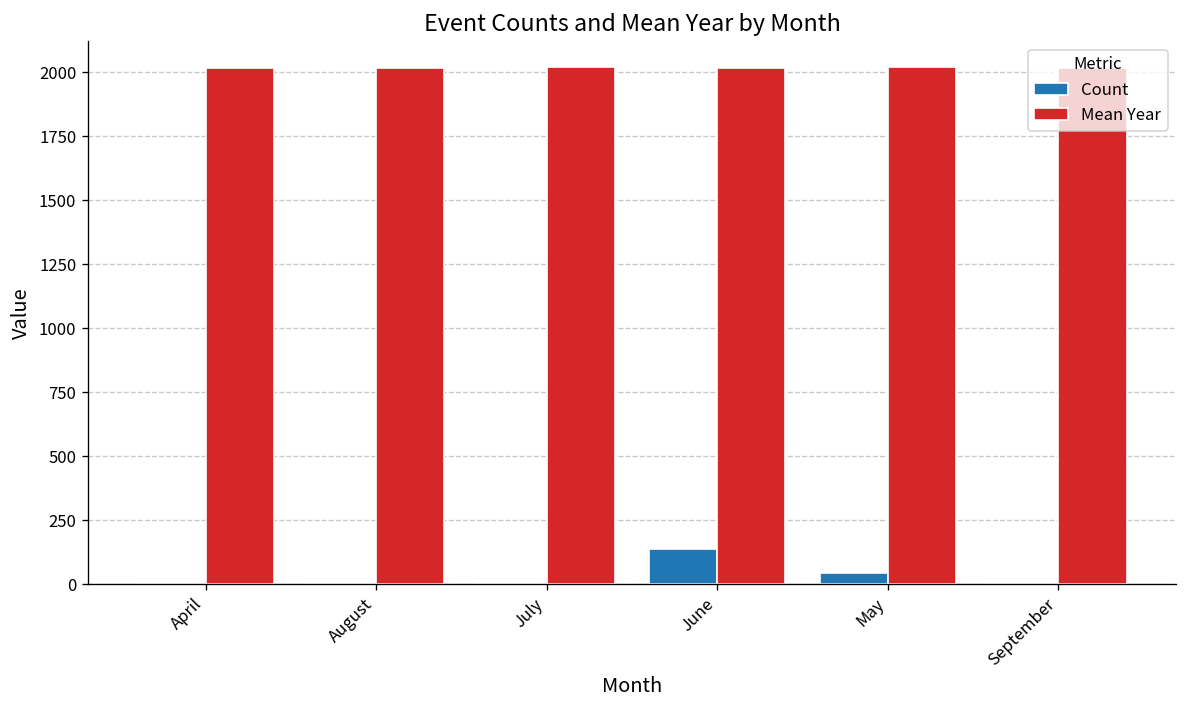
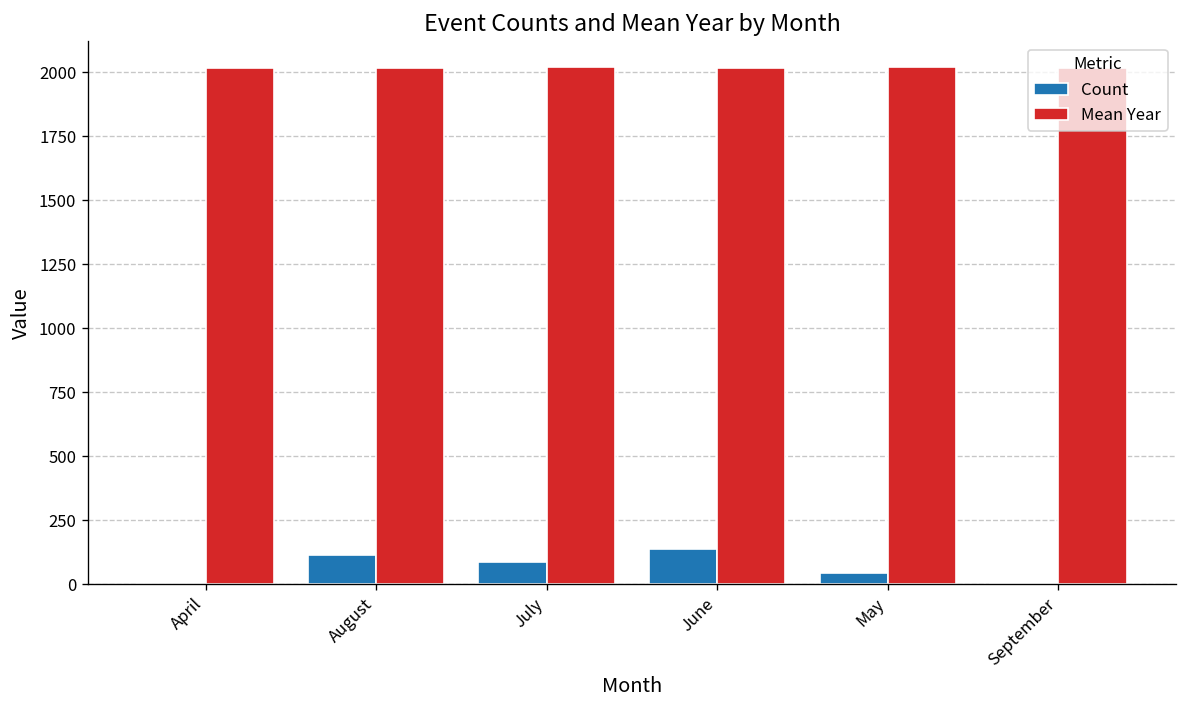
  {
    "Count": {
-     "August": 0,
-     "July": 10,
+     "August": 120,
+     "July": 90,
      "June": 140,
      "May": 50
    },
    "Mean Year": {
      "April": 2020,
      "August": 2020,
      "July": 2020,
      "June": 2020,
      "May": 2020
    }
  }
